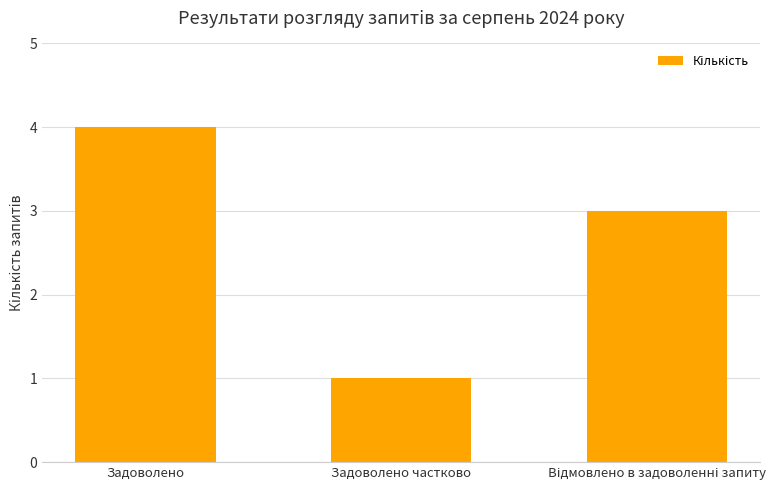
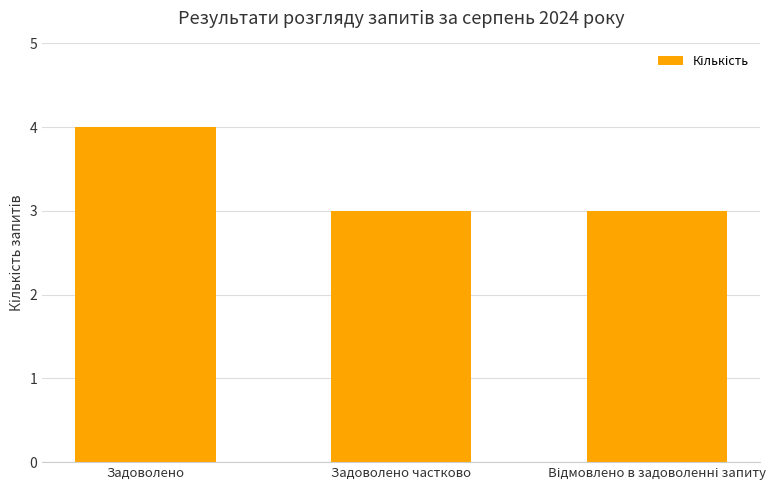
  {
    "Задоволено": 4,
-   "Задоволено частково": 1,
+   "Задоволено частково": 3,
    "Відмовлено в задоволенні запиту": 3
  }
